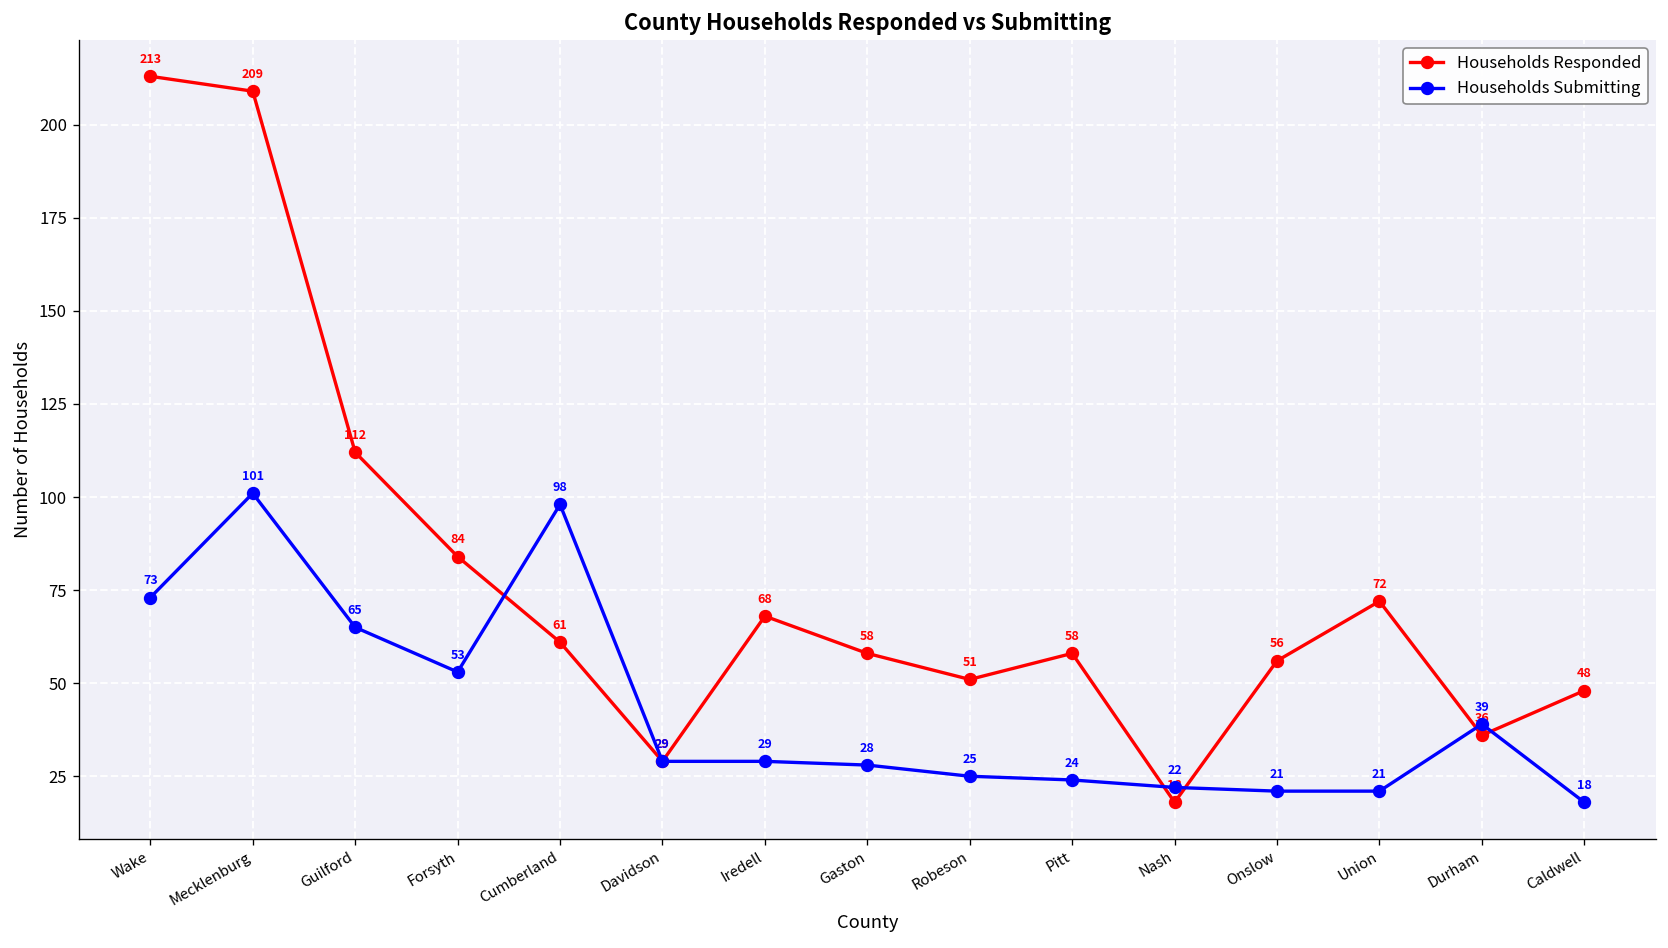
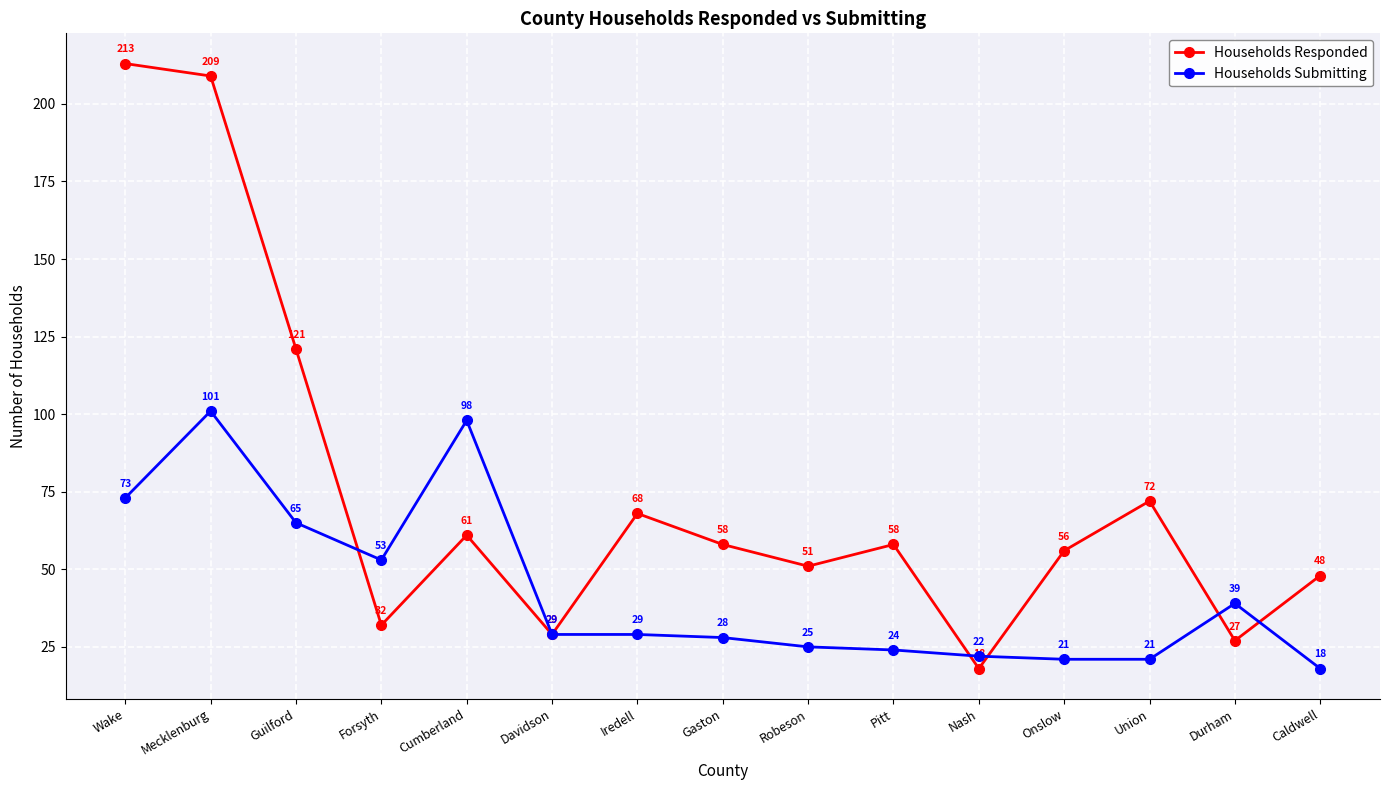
  {
    "Households Responded": {
      "Wake": 213,
      "Mecklenburg": 209,
-     "Guilford": 112,
-     "Forsyth": 84,
+     "Guilford": 121,
+     "Forsyth": 32,
      "Cumberland": 61,
      "Iredell": 68,
      "Gaston": 58,
      "Robeson": 51,
      "Pitt": 58,
      "Onslow": 56,
      "Union": 72,
-     "Durham": 36,
+     "Durham": 27,
      "Caldwell": 48
    },
    "Households Submitting": {
      "Wake": 73,
      "Mecklenburg": 101,
      "Guilford": 65,
      "Forsyth": 53,
      "Cumberland": 98,
      "Iredell": 29,
      "Gaston": 28,
      "Robeson": 25,
      "Pitt": 24,
      "Nash": 22,
      "Onslow": 21,
      "Union": 21,
      "Durham": 39,
      "Caldwell": 18
    }
  }
